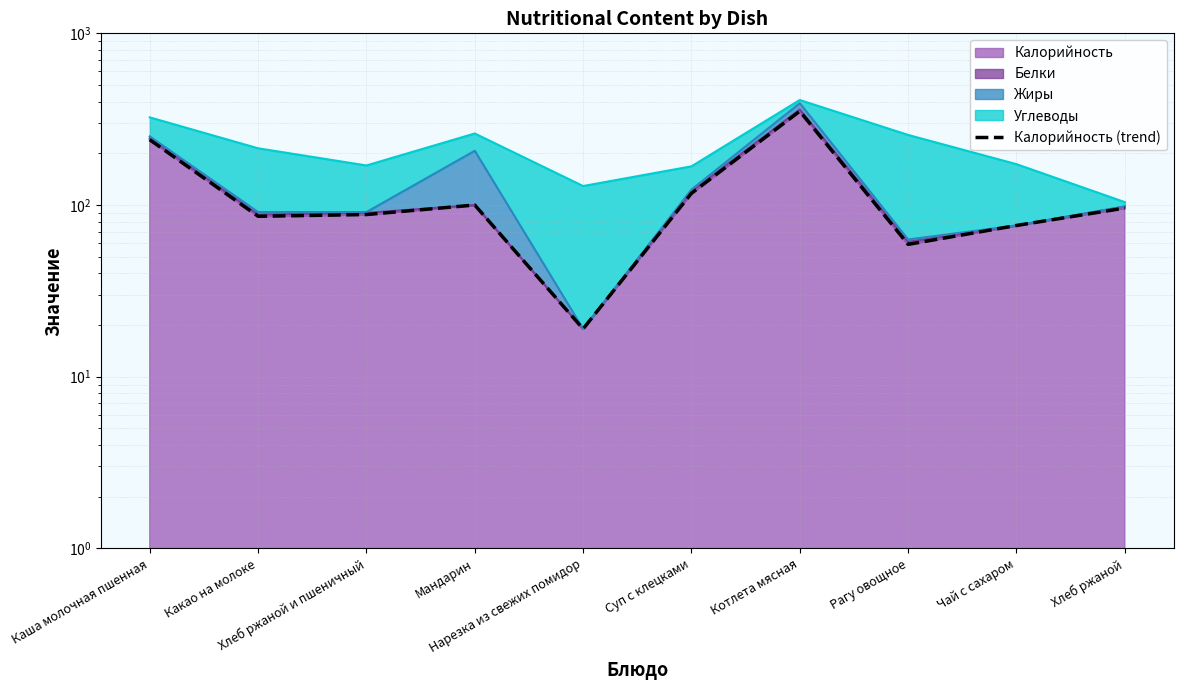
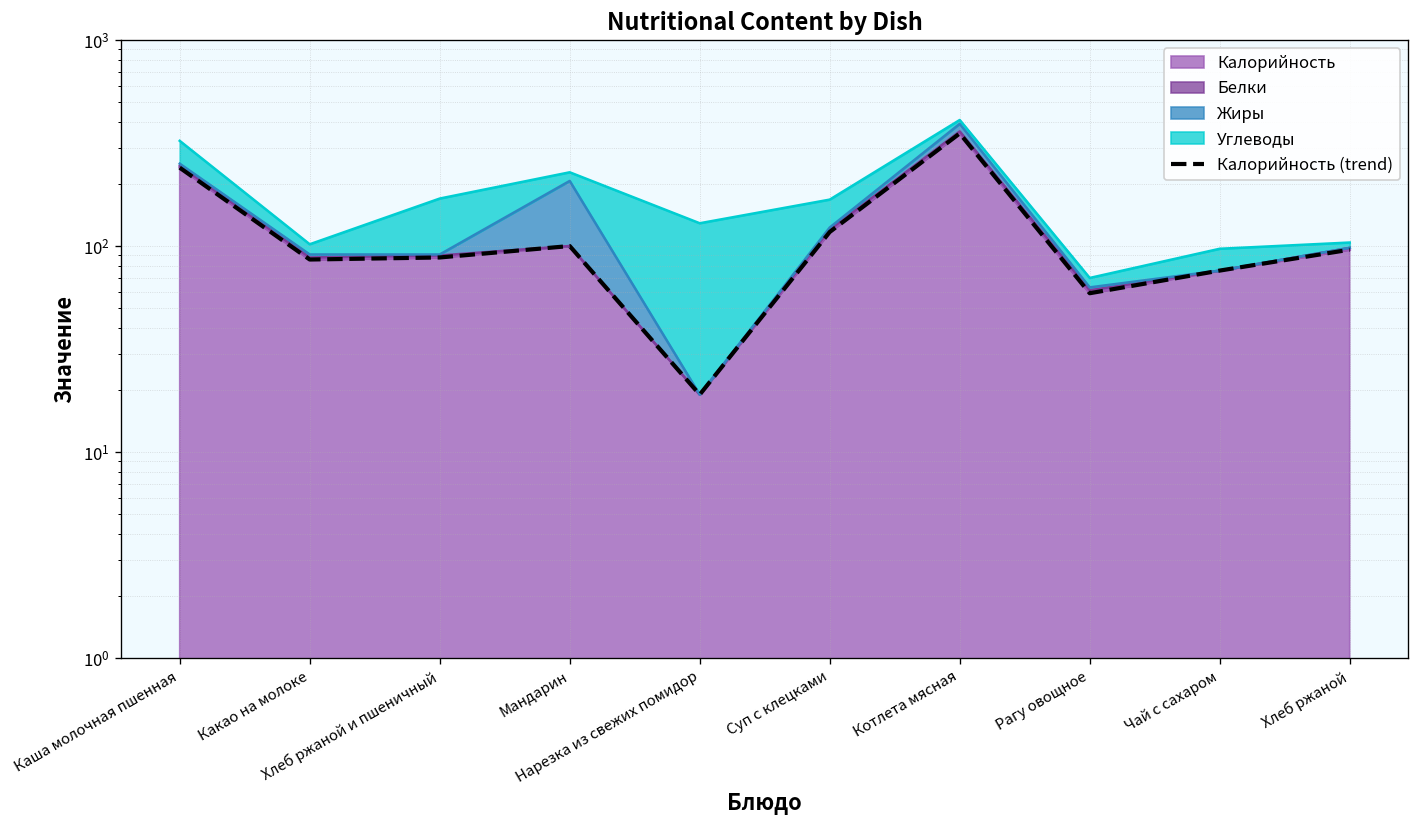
  {
    "Жиры": {
      "Мандарин": 110,
      "Котлета мясная": 32
    },
    "Углеводы": {
      "Каша молочная пшенная": 73,
-     "Какао на молоке": 120,
+     "Какао на молоке": 11,
      "Хлеб ржаной и пшеничный": 80,
-     "Мандарин": 54,
+     "Мандарин": 21,
      "Нарезка из свежих помидор": 110,
      "Суп с клецками": 45,
      "Котлета мясная": 17,
-     "Рагу овощное": 190,
-     "Чай с сахаром": 100,
+     "Рагу овощное": 7,
+     "Чай с сахаром": 21,
      "Хлеб ржаной": 6
    }
  }
